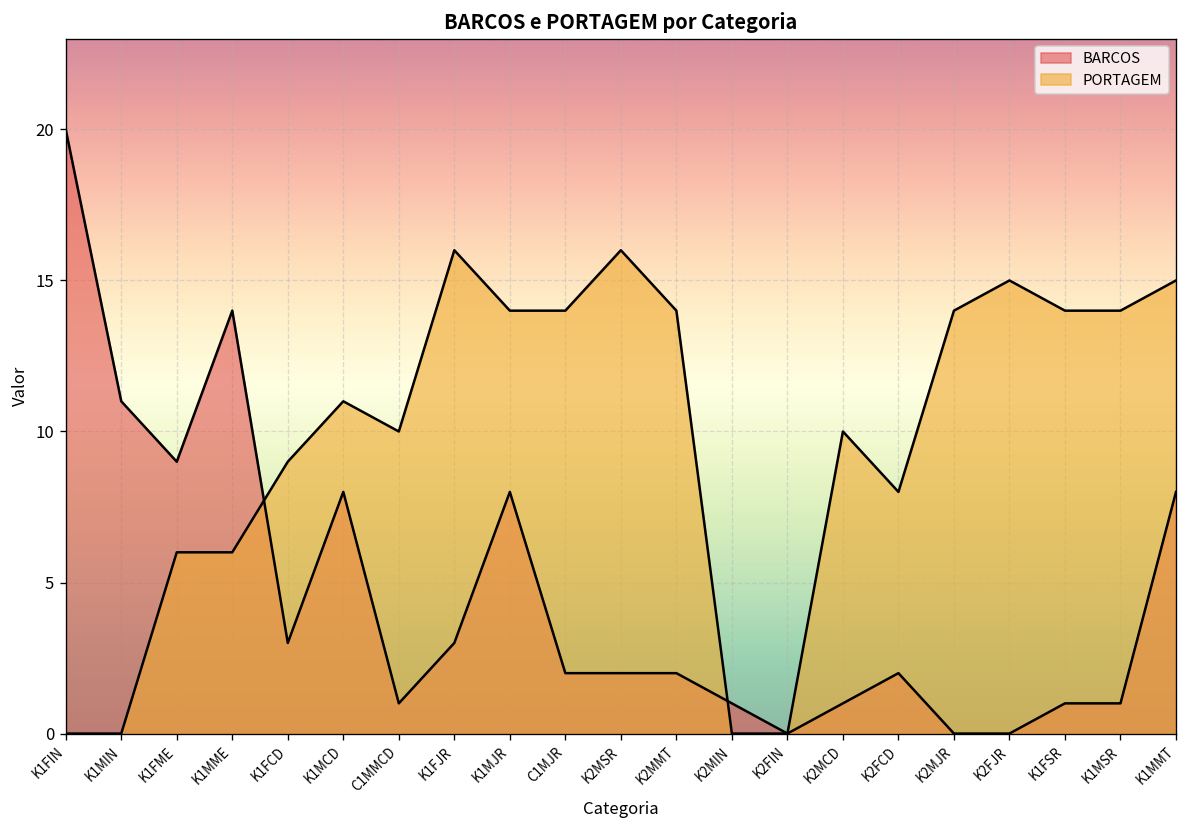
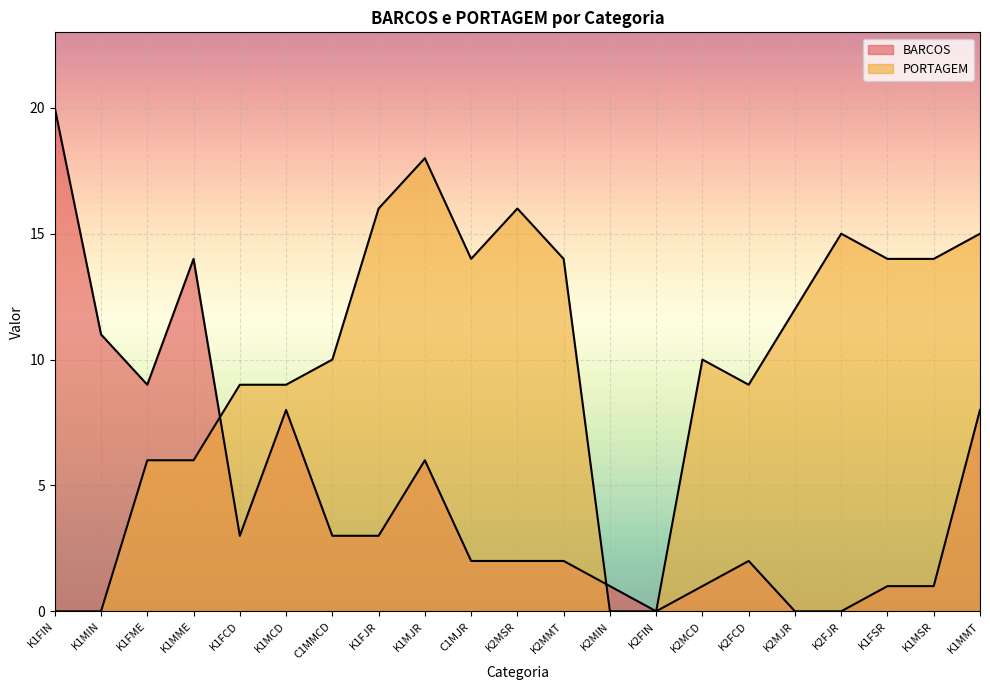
  {
    "BARCOS": {
      "K1FIN": 20,
      "K1MIN": 11,
      "K1FME": 9,
      "K1MME": 14,
      "K1FCD": 3,
      "K1MCD": 8,
-     "C1MMCD": 1,
+     "C1MMCD": 3,
      "K1FJR": 3,
-     "K1MJR": 8,
+     "K1MJR": 6,
      "C1MJR": 2,
      "K2MSR": 2,
      "K2MMT": 2,
      "K2MIN": 1,
      "K2MCD": 1,
      "K2FCD": 2,
      "K2MJR": 0,
      "K2FJR": 0,
      "K1FSR": 1,
      "K1MSR": 1,
      "K1MMT": 8
    },
    "PORTAGEM": {
      "K1FIN": 0,
      "K1MIN": 0,
      "K1FME": 6,
      "K1MME": 6,
      "K1FCD": 9,
-     "K1MCD": 11,
+     "K1MCD": 9,
      "C1MMCD": 10,
      "K1FJR": 16,
-     "K1MJR": 14,
+     "K1MJR": 18,
      "C1MJR": 14,
      "K2MSR": 16,
      "K2MMT": 14,
      "K2MIN": 0,
      "K2MCD": 10,
-     "K2FCD": 8,
-     "K2MJR": 14,
+     "K2FCD": 9,
+     "K2MJR": 12,
      "K2FJR": 15,
      "K1FSR": 14,
      "K1MSR": 14,
      "K1MMT": 15
    }
  }
